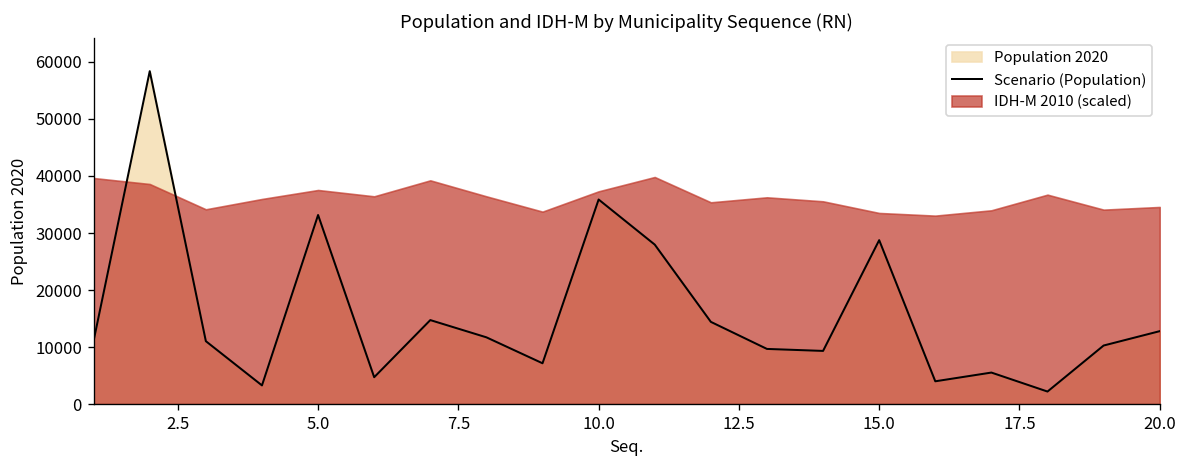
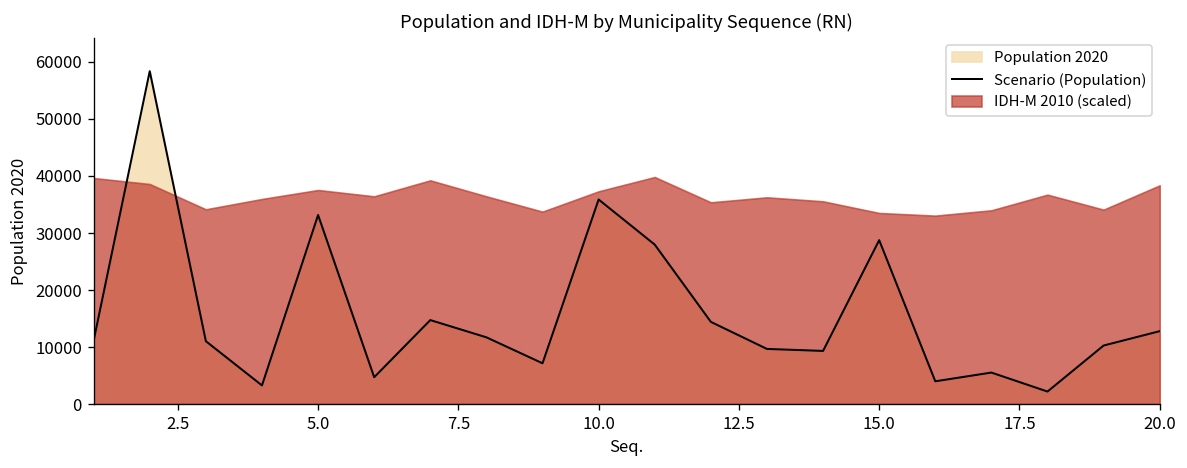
  {
    "Population 2020": {
      "5.0": 33000,
      "10.0": 36000,
      "15.0": 29000,
      "20.0": 13000
    },
    "IDH-M 2010 (scaled)": {
      "5.0": 38000,
      "10.0": 37000,
      "15.0": 34000,
-     "20.0": 35000
+     "20.0": 38000
    }
  }
